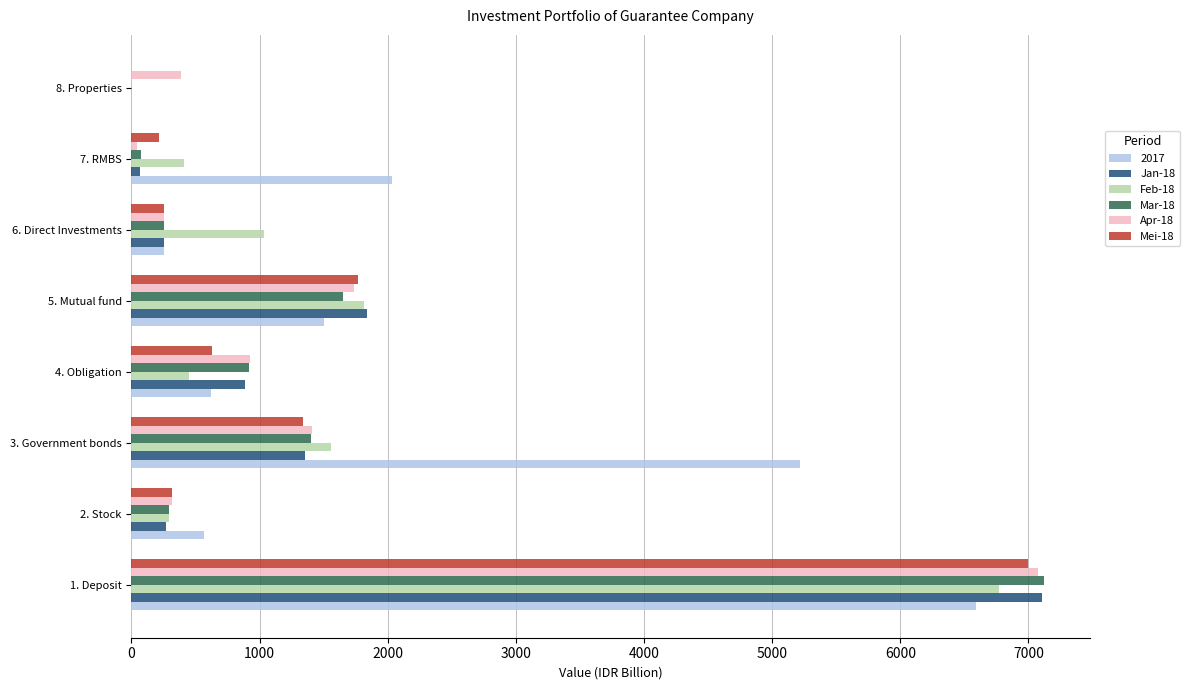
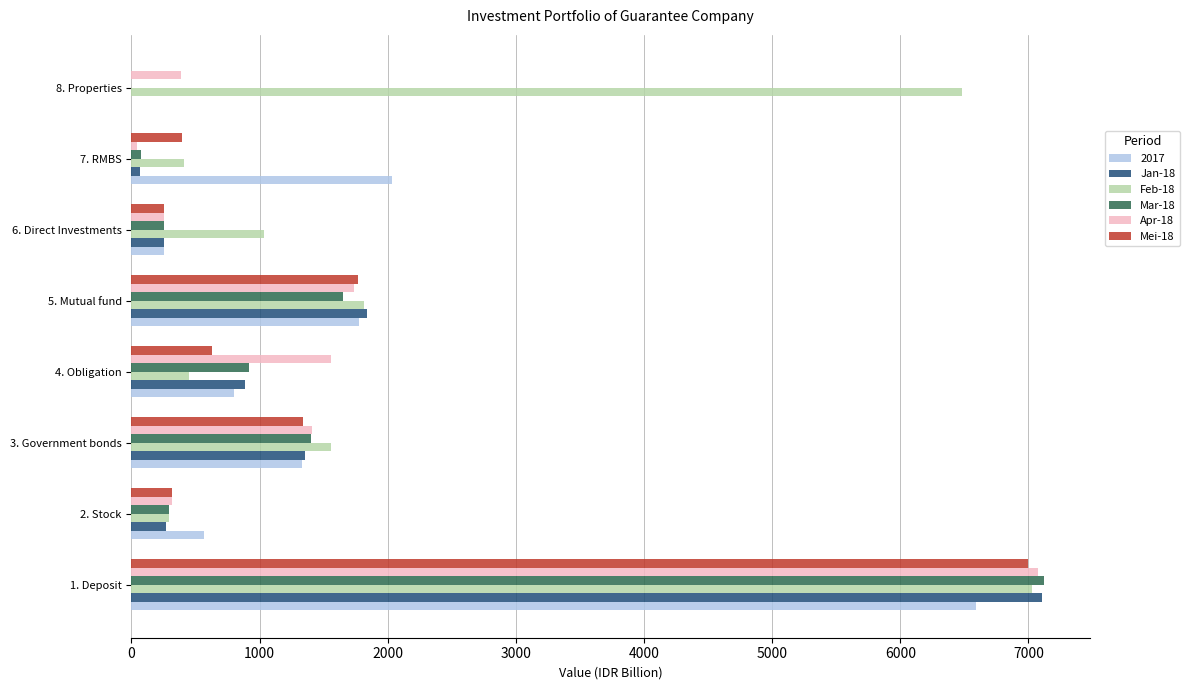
  {
    "2017": {
      "8. Properties": 0,
      "7. RMBS": 2030,
      "6. Direct Investments": 250,
-     "5. Mutual fund": 1500,
-     "4. Obligation": 620,
-     "3. Government bonds": 5220,
+     "5. Mutual fund": 1770,
+     "4. Obligation": 800,
+     "3. Government bonds": 1330,
      "2. Stock": 570,
      "1. Deposit": 6590
    },
    "Feb-18": {
-     "8. Properties": 0,
+     "8. Properties": 6480,
      "7. RMBS": 410,
      "6. Direct Investments": 1030,
      "5. Mutual fund": 1820,
      "4. Obligation": 450,
      "3. Government bonds": 1560,
      "2. Stock": 290,
-     "1. Deposit": 6770
+     "1. Deposit": 7030
    },
    "Apr-18": {
      "8. Properties": 390,
      "7. RMBS": 40,
      "6. Direct Investments": 250,
      "5. Mutual fund": 1730,
-     "4. Obligation": 930,
+     "4. Obligation": 1560,
      "3. Government bonds": 1410,
      "2. Stock": 310,
      "1. Deposit": 7080
    },
    "Mei-18": {
      "8. Properties": 0,
-     "7. RMBS": 210,
+     "7. RMBS": 390,
      "6. Direct Investments": 250,
      "5. Mutual fund": 1770,
      "4. Obligation": 630,
      "3. Government bonds": 1340,
      "2. Stock": 320,
      "1. Deposit": 7000
    }
  }
